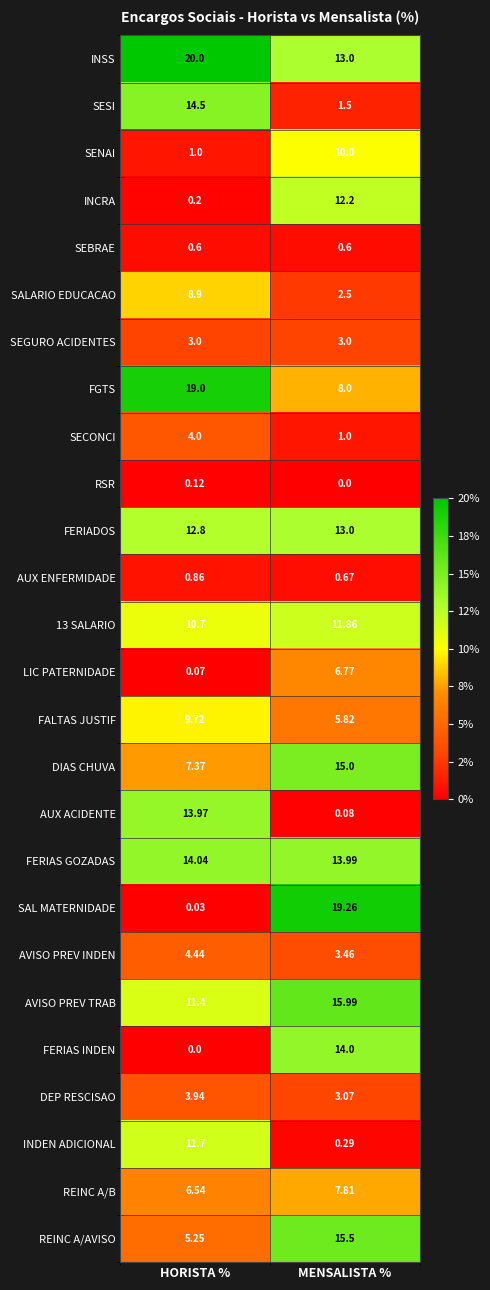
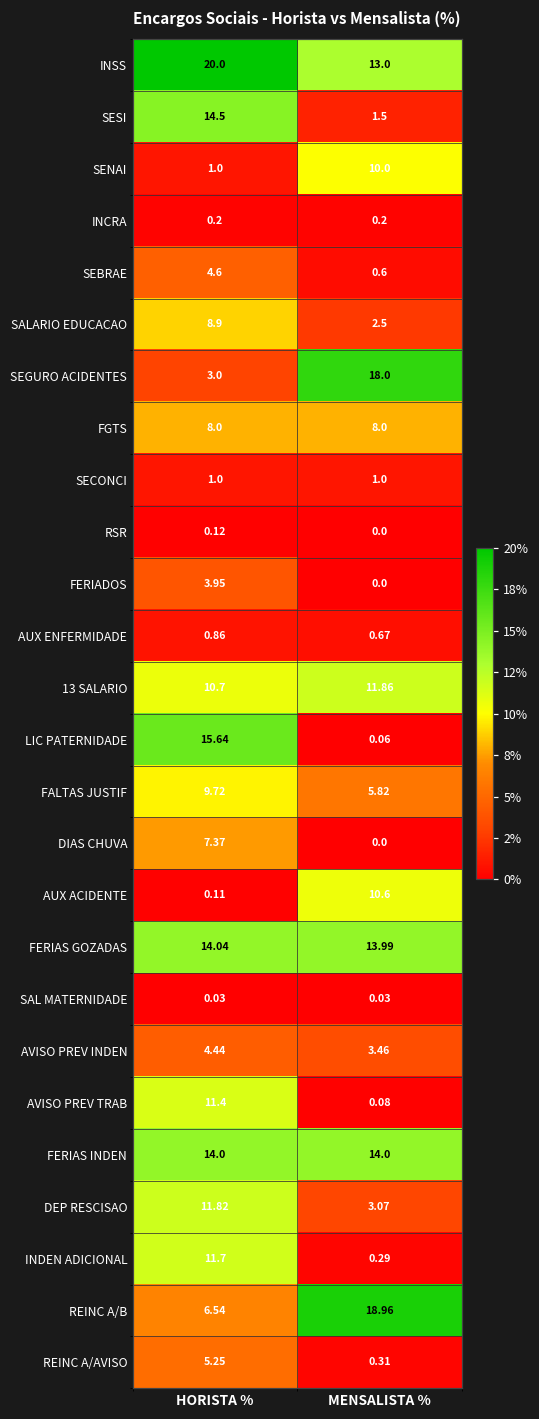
  {
    "INSS": {
      "HORISTA %": 20.0,
      "MENSALISTA %": 13.0
    },
    "SESI": {
      "HORISTA %": 14.5,
      "MENSALISTA %": 1.5
    },
    "SENAI": {
      "HORISTA %": 1.0,
      "MENSALISTA %": 10.0
    },
    "INCRA": {
      "HORISTA %": 0.2,
-     "MENSALISTA %": 12.2
+     "MENSALISTA %": 0.2
    },
    "SEBRAE": {
-     "HORISTA %": 0.6,
+     "HORISTA %": 4.6,
      "MENSALISTA %": 0.6
    },
    "SALARIO EDUCACAO": {
      "HORISTA %": 8.9,
      "MENSALISTA %": 2.5
    },
    "SEGURO ACIDENTES": {
      "HORISTA %": 3.0,
-     "MENSALISTA %": 3.0
+     "MENSALISTA %": 18.0
    },
    "FGTS": {
-     "HORISTA %": 19.0,
+     "HORISTA %": 8.0,
      "MENSALISTA %": 8.0
    },
    "SECONCI": {
-     "HORISTA %": 4.0,
+     "HORISTA %": 1.0,
      "MENSALISTA %": 1.0
    },
    "RSR": {
      "HORISTA %": 0.12,
      "MENSALISTA %": 0.0
    },
    "FERIADOS": {
-     "HORISTA %": 12.8,
-     "MENSALISTA %": 13.0
+     "HORISTA %": 3.95,
+     "MENSALISTA %": 0.0
    },
    "AUX ENFERMIDADE": {
      "HORISTA %": 0.86,
      "MENSALISTA %": 0.67
    },
    "13 SALARIO": {
      "HORISTA %": 10.7,
      "MENSALISTA %": 11.86
    },
    "LIC PATERNIDADE": {
-     "HORISTA %": 0.07,
-     "MENSALISTA %": 6.77
+     "HORISTA %": 15.64,
+     "MENSALISTA %": 0.06
    },
    "FALTAS JUSTIF": {
      "HORISTA %": 9.72,
      "MENSALISTA %": 5.82
    },
    "DIAS CHUVA": {
      "HORISTA %": 7.37,
-     "MENSALISTA %": 15.0
+     "MENSALISTA %": 0.0
    },
    "AUX ACIDENTE": {
-     "HORISTA %": 13.97,
-     "MENSALISTA %": 0.08
+     "HORISTA %": 0.11,
+     "MENSALISTA %": 10.6
    },
    "FERIAS GOZADAS": {
      "HORISTA %": 14.04,
      "MENSALISTA %": 13.99
    },
    "SAL MATERNIDADE": {
      "HORISTA %": 0.03,
-     "MENSALISTA %": 19.26
+     "MENSALISTA %": 0.03
    },
    "AVISO PREV INDEN": {
      "HORISTA %": 4.44,
      "MENSALISTA %": 3.46
    },
    "AVISO PREV TRAB": {
      "HORISTA %": 11.4,
-     "MENSALISTA %": 15.99
+     "MENSALISTA %": 0.08
    },
    "FERIAS INDEN": {
-     "HORISTA %": 0.0,
+     "HORISTA %": 14.0,
      "MENSALISTA %": 14.0
    },
    "DEP RESCISAO": {
-     "HORISTA %": 3.94,
+     "HORISTA %": 11.82,
      "MENSALISTA %": 3.07
    },
    "INDEN ADICIONAL": {
      "HORISTA %": 11.7,
      "MENSALISTA %": 0.29
    },
    "REINC A/B": {
      "HORISTA %": 6.54,
-     "MENSALISTA %": 7.81
+     "MENSALISTA %": 18.96
    },
    "REINC A/AVISO": {
      "HORISTA %": 5.25,
-     "MENSALISTA %": 15.5
+     "MENSALISTA %": 0.31
    }
  }
